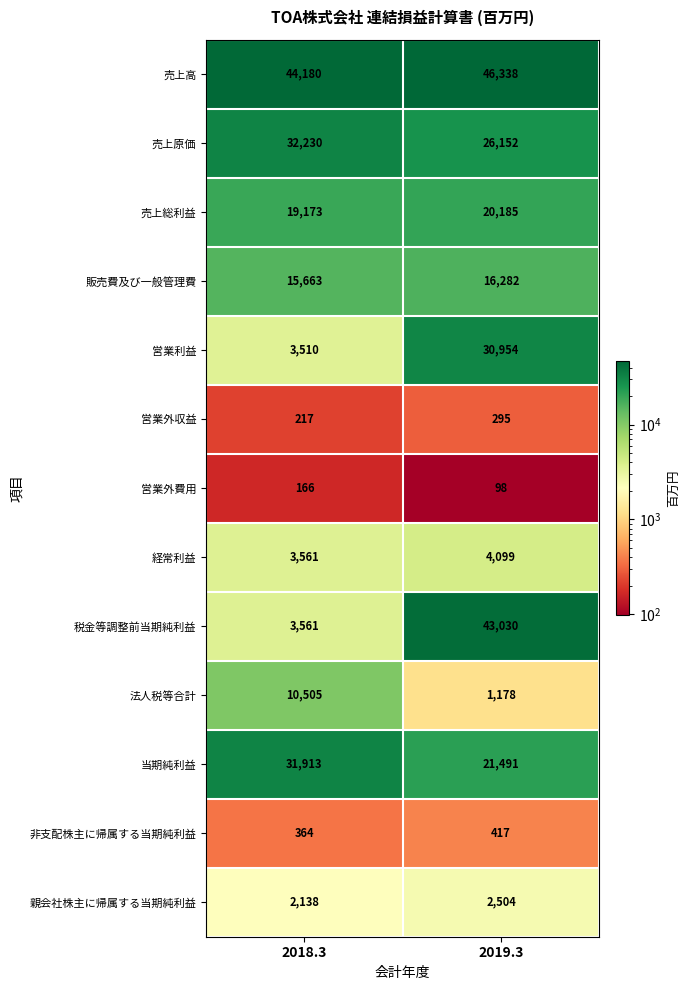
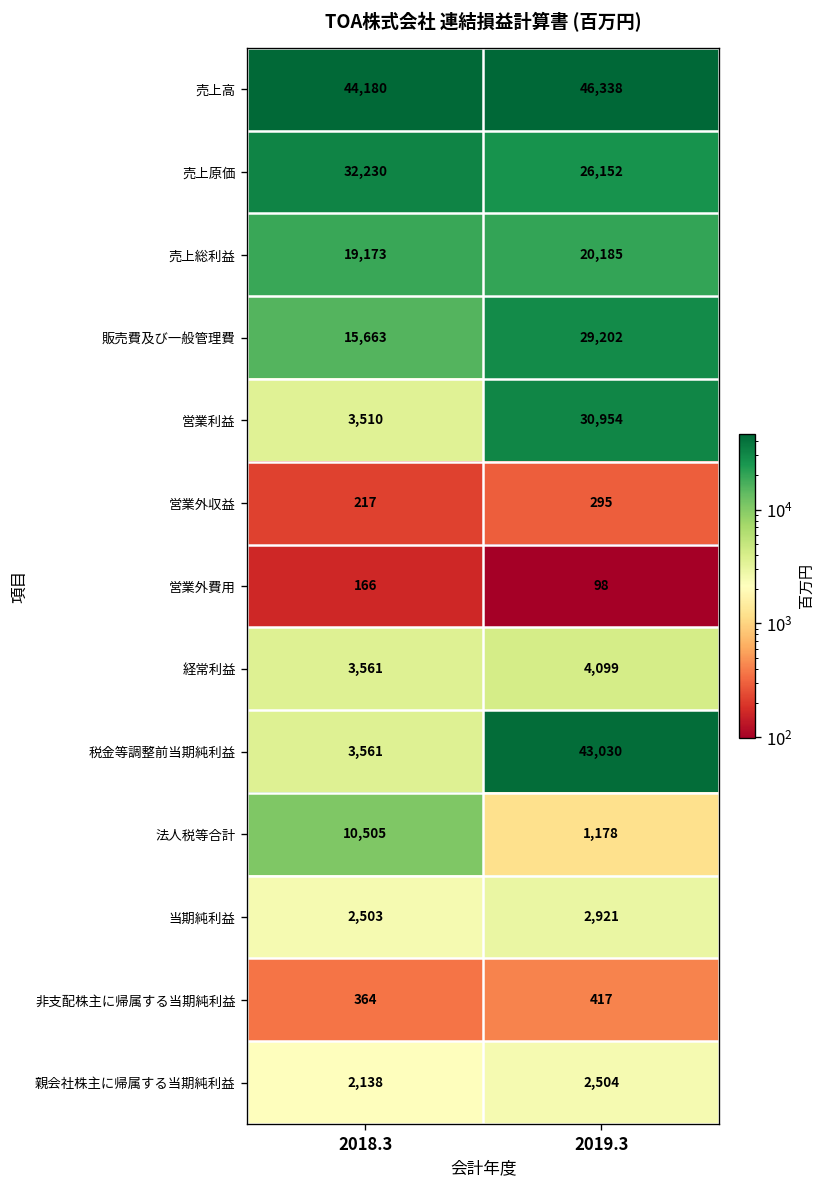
  {
    "売上高": {
      "2018.3": "44,180",
      "2019.3": "46,338"
    },
    "売上原価": {
      "2018.3": "32,230",
      "2019.3": "26,152"
    },
    "売上総利益": {
      "2018.3": "19,173",
      "2019.3": "20,185"
    },
    "販売費及び一般管理費": {
      "2018.3": "15,663",
-     "2019.3": "16,282"
+     "2019.3": "29,202"
    },
    "営業利益": {
      "2018.3": "3,510",
      "2019.3": "30,954"
    },
    "営業外収益": {
      "2018.3": "217",
      "2019.3": "295"
    },
    "営業外費用": {
      "2018.3": "166",
      "2019.3": "98"
    },
    "経常利益": {
      "2018.3": "3,561",
      "2019.3": "4,099"
    },
    "税金等調整前当期純利益": {
      "2018.3": "3,561",
      "2019.3": "43,030"
    },
    "法人税等合計": {
      "2018.3": "10,505",
      "2019.3": "1,178"
    },
    "当期純利益": {
-     "2018.3": "31,913",
-     "2019.3": "21,491"
+     "2018.3": "2,503",
+     "2019.3": "2,921"
    },
    "非支配株主に帰属する当期純利益": {
      "2018.3": "364",
      "2019.3": "417"
    },
    "親会社株主に帰属する当期純利益": {
      "2018.3": "2,138",
      "2019.3": "2,504"
    }
  }
